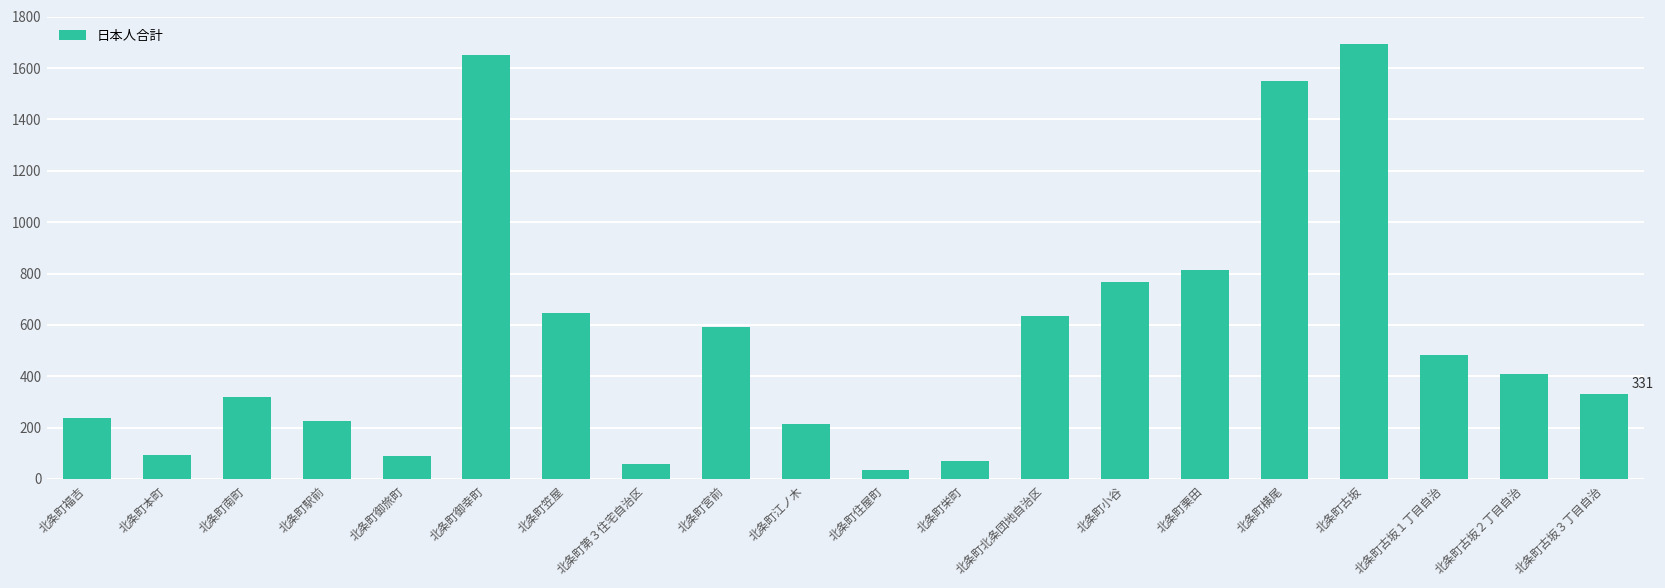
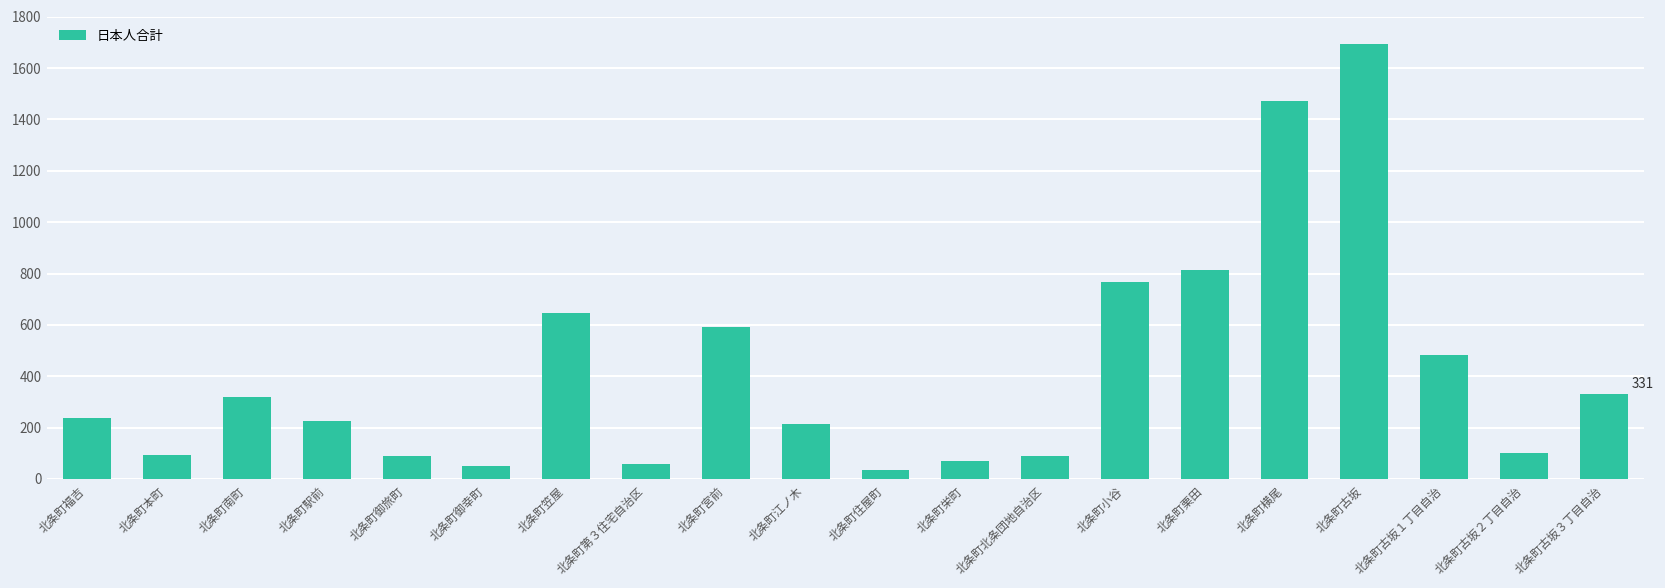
  {
    "北条町福吉": 240,
    "北条町本町": 100,
    "北条町南町": 320,
    "北条町駅前": 230,
    "北条町御旅町": 90,
-   "北条町御幸町": 1650,
+   "北条町御幸町": 50,
    "北条町笠屋": 650,
    "北条町第３住宅自治区": 60,
    "北条町宮前": 590,
    "北条町江ノ木": 220,
    "北条町住屋町": 40,
    "北条町栄町": 70,
-   "北条町北条団地自治区": 630,
+   "北条町北条団地自治区": 90,
    "北条町小谷": 770,
    "北条町栗田": 810,
-   "北条町横尾": 1550,
+   "北条町横尾": 1470,
    "北条町古坂": 1700,
    "北条町古坂１丁目自治": 480,
-   "北条町古坂２丁目自治": 410
+   "北条町古坂２丁目自治": 100
  }
